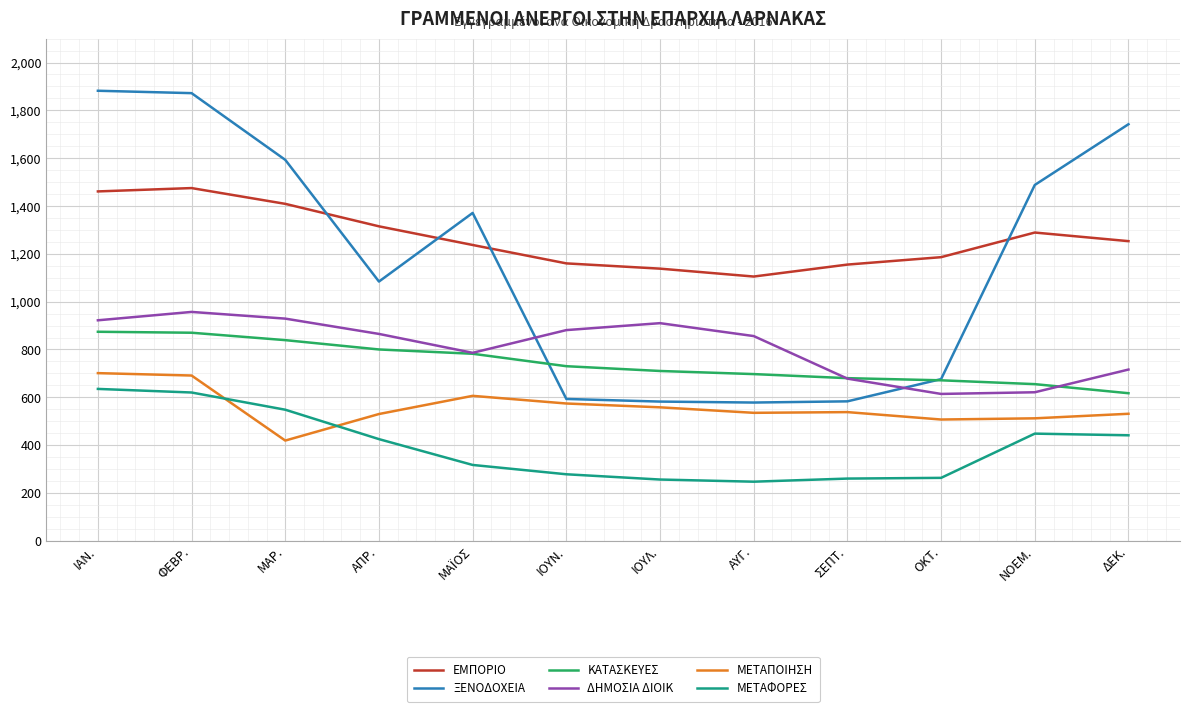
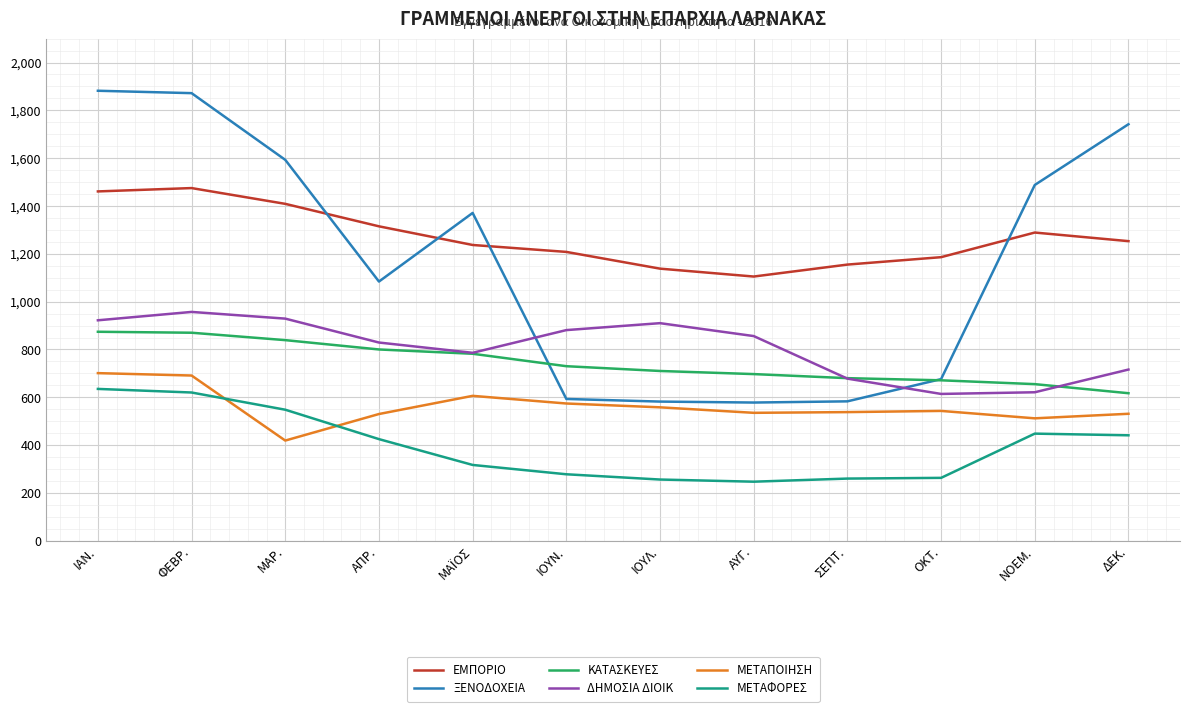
  {
    "ΕΜΠΟΡΙΟ": {
      "ΙΑΝ.": "1,460",
      "ΦΕΒΡ.": "1,480",
      "ΜΑΡ.": "1,410",
      "ΑΠΡ.": "1,320",
      "ΜΑΪΟΣ": "1,240",
-     "ΙΟΥΝ.": "1,160",
+     "ΙΟΥΝ.": "1,210",
      "ΙΟΥΛ.": "1,140",
      "ΑΥΓ.": "1,110",
      "ΣΕΠΤ.": "1,160",
      "ΟΚΤ.": "1,190",
      "ΝΟΕΜ.": "1,290",
      "ΔΕΚ.": "1,250"
    },
    "ΞΕΝΟΔΟΧΕΙΑ": {
      "ΙΑΝ.": "1,880",
      "ΦΕΒΡ.": "1,870",
      "ΜΑΡ.": "1,590",
      "ΑΠΡ.": "1,080",
      "ΜΑΪΟΣ": "1,370",
      "ΙΟΥΝ.": "590",
      "ΙΟΥΛ.": "580",
      "ΑΥΓ.": "580",
      "ΣΕΠΤ.": "580",
      "ΝΟΕΜ.": "1,490",
      "ΔΕΚ.": "1,740"
    },
    "ΔΗΜΟΣΙΑ ΔΙΟΙΚ": {
      "ΙΑΝ.": "920",
      "ΦΕΒΡ.": "960",
      "ΜΑΡ.": "930",
-     "ΑΠΡ.": "870",
+     "ΑΠΡ.": "830",
      "ΙΟΥΝ.": "880",
      "ΙΟΥΛ.": "910",
      "ΑΥΓ.": "860",
      "ΟΚΤ.": "610",
      "ΝΟΕΜ.": "620",
      "ΔΕΚ.": "720"
    },
    "ΜΕΤΑΠΟΙΗΣΗ": {
      "ΙΑΝ.": "700",
      "ΦΕΒΡ.": "690",
      "ΜΑΡ.": "420",
      "ΑΠΡ.": "530",
      "ΜΑΪΟΣ": "610",
      "ΙΟΥΝ.": "570",
      "ΙΟΥΛ.": "560",
      "ΑΥΓ.": "540",
      "ΣΕΠΤ.": "540",
-     "ΟΚΤ.": "510",
+     "ΟΚΤ.": "540",
      "ΝΟΕΜ.": "510",
      "ΔΕΚ.": "530"
    }
  }
